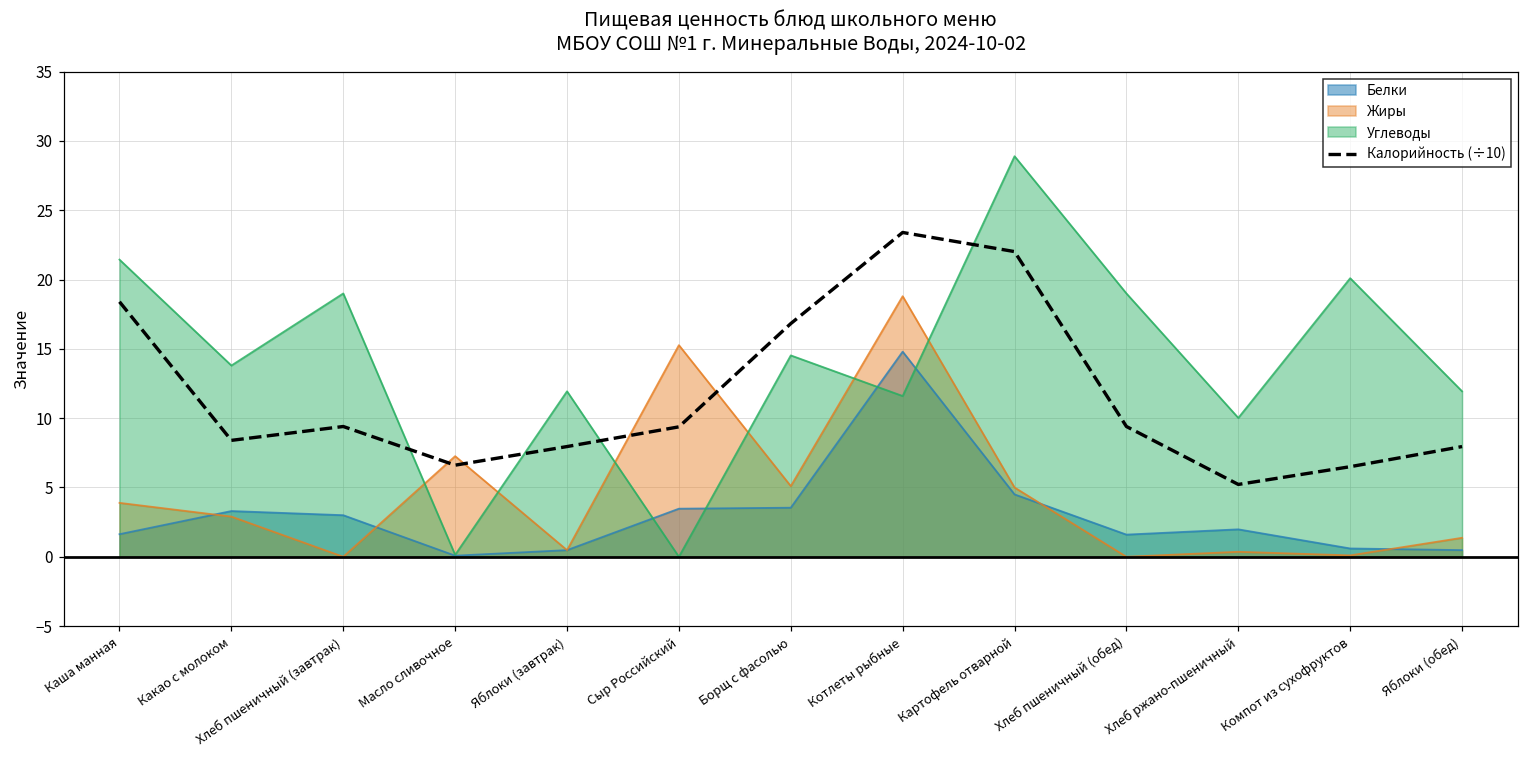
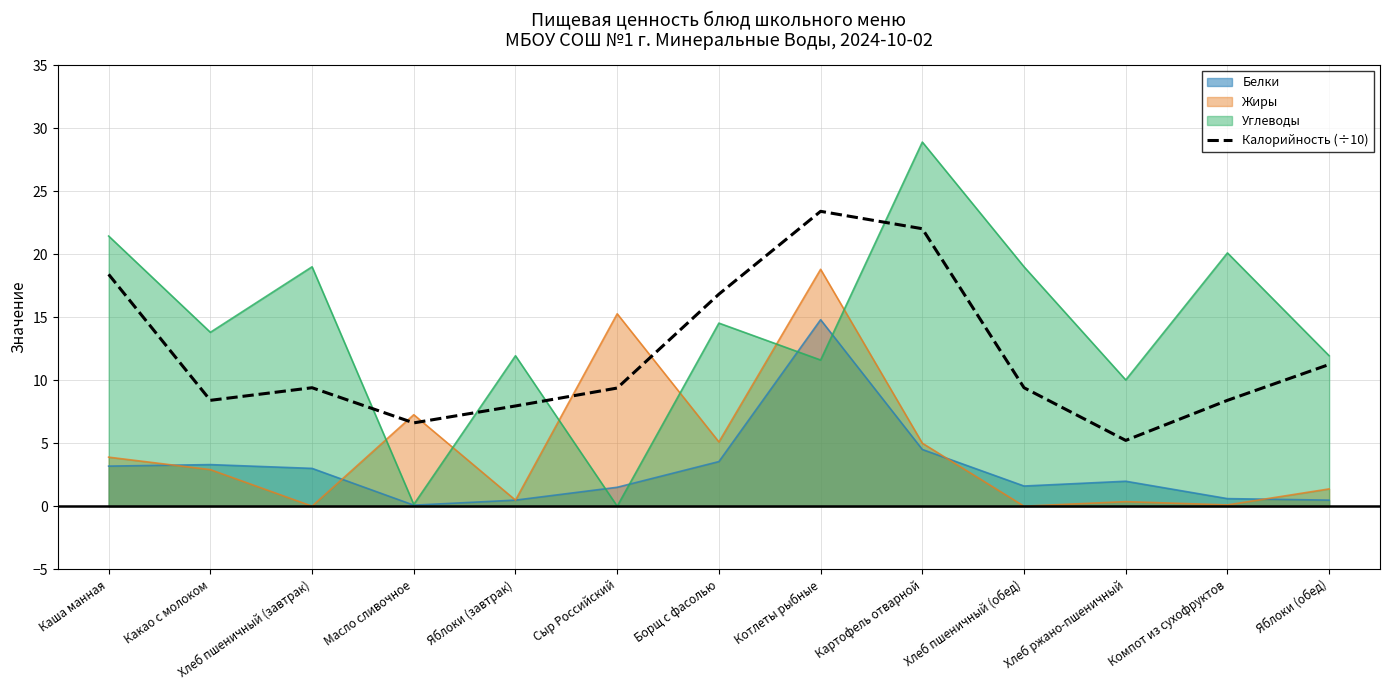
  {
    "Белки": {
-     "Каша манная": 1.6,
+     "Каша манная": 3.2,
      "Какао с молоком": 3.3,
      "Хлеб пшеничный (завтрак)": 3.0,
-     "Сыр Российский": 3.5,
+     "Сыр Российский": 1.5,
      "Борщ с фасолью": 3.5,
      "Котлеты рыбные": 14.8,
      "Картофель отварной": 4.5,
      "Хлеб пшеничный (обед)": 1.6,
      "Хлеб ржано-пшеничный": 2.0,
      "Компот из сухофруктов": 0.6,
      "Яблоки (обед)": 0.5
    },
    "Жиры": {
      "Каша манная": 3.9,
      "Какао с молоком": 2.9,
      "Хлеб пшеничный (завтрак)": 0.0,
      "Масло сливочное": 7.3,
      "Сыр Российский": 15.3,
      "Борщ с фасолью": 5.1,
      "Котлеты рыбные": 18.8,
      "Картофель отварной": 5.0,
      "Хлеб пшеничный (обед)": 0.0,
      "Хлеб ржано-пшеничный": 0.4,
      "Компот из сухофруктов": 0.1,
      "Яблоки (обед)": 1.4
    },
    "Углеводы": {
      "Каша манная": 21.4,
      "Какао с молоком": 13.8,
      "Хлеб пшеничный (завтрак)": 19.0,
      "Яблоки (завтрак)": 11.9,
      "Сыр Российский": 0.0,
      "Борщ с фасолью": 14.5,
      "Котлеты рыбные": 11.6,
      "Картофель отварной": 28.9,
      "Хлеб пшеничный (обед)": 19.0,
      "Хлеб ржано-пшеничный": 10.0,
      "Компот из сухофруктов": 20.1,
      "Яблоки (обед)": 11.9
    },
    "Калорийность (÷10)": {
      "Каша манная": 18.4,
      "Какао с молоком": 8.4,
      "Хлеб пшеничный (завтрак)": 9.4,
      "Масло сливочное": 6.6,
      "Яблоки (завтрак)": 8.0,
      "Сыр Российский": 9.4,
      "Борщ с фасолью": 16.8,
      "Котлеты рыбные": 23.4,
      "Картофель отварной": 22.0,
      "Хлеб пшеничный (обед)": 9.4,
      "Хлеб ржано-пшеничный": 5.2,
-     "Компот из сухофруктов": 6.5,
-     "Яблоки (обед)": 8.0
+     "Компот из сухофруктов": 8.4,
+     "Яблоки (обед)": 11.2
    }
  }
